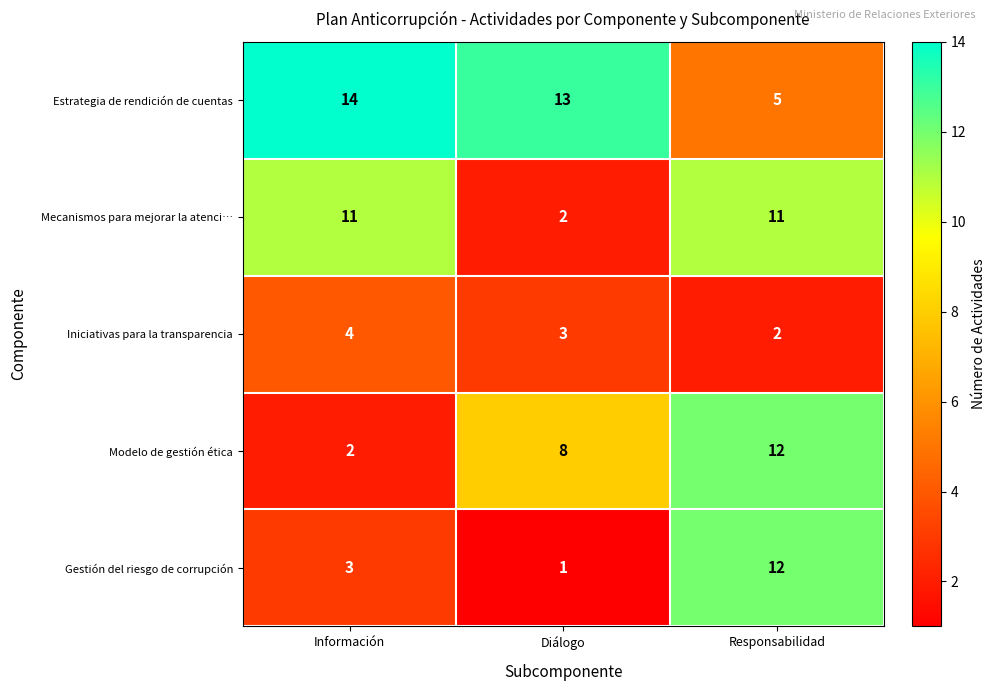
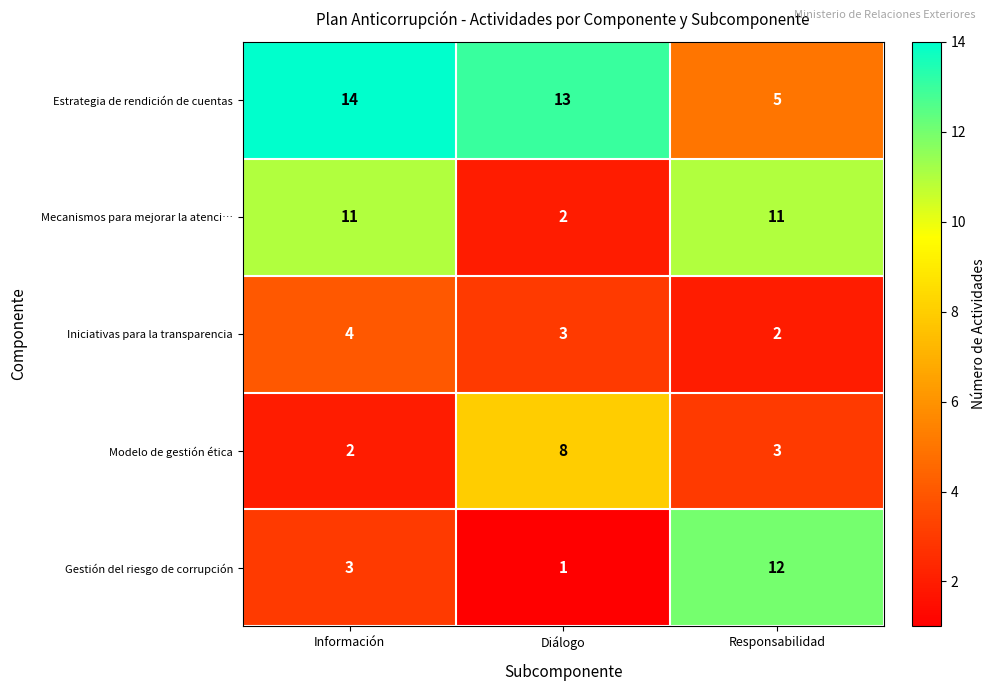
  {
    "Estrategia de rendición de cuentas": {
      "Información": 14,
      "Diálogo": 13,
      "Responsabilidad": 5
    },
    "Mecanismos para mejorar la atenci…": {
      "Información": 11,
      "Diálogo": 2,
      "Responsabilidad": 11
    },
    "Iniciativas para la transparencia": {
      "Información": 4,
      "Diálogo": 3,
      "Responsabilidad": 2
    },
    "Modelo de gestión ética": {
      "Información": 2,
      "Diálogo": 8,
-     "Responsabilidad": 12
+     "Responsabilidad": 3
    },
    "Gestión del riesgo de corrupción": {
      "Información": 3,
      "Diálogo": 1,
      "Responsabilidad": 12
    }
  }
